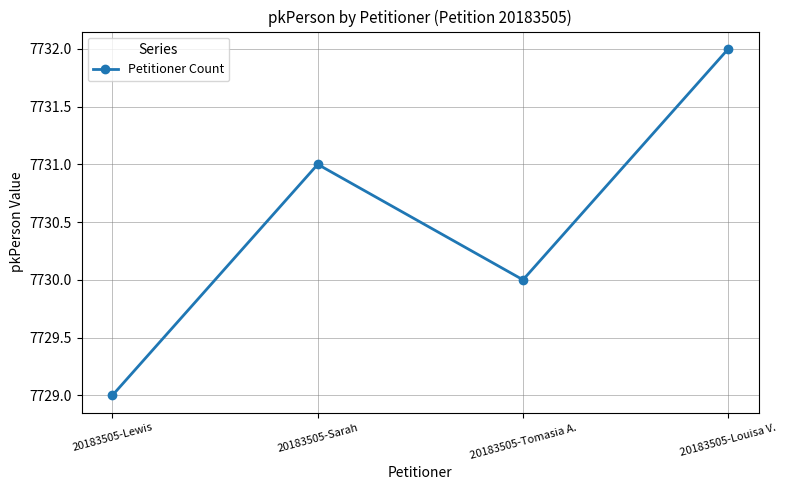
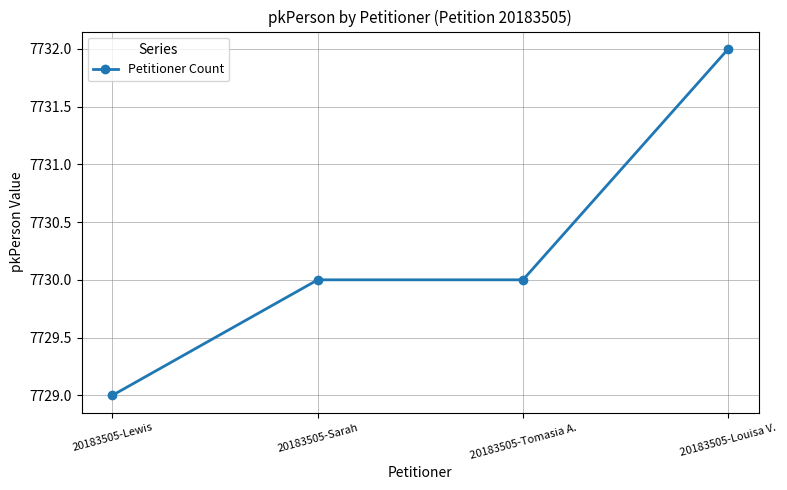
  {
    "20183505-Lewis": 7729,
-   "20183505-Sarah": 7731,
+   "20183505-Sarah": 7730,
    "20183505-Tomasia A.": 7730,
    "20183505-Louisa V.": 7732
  }
